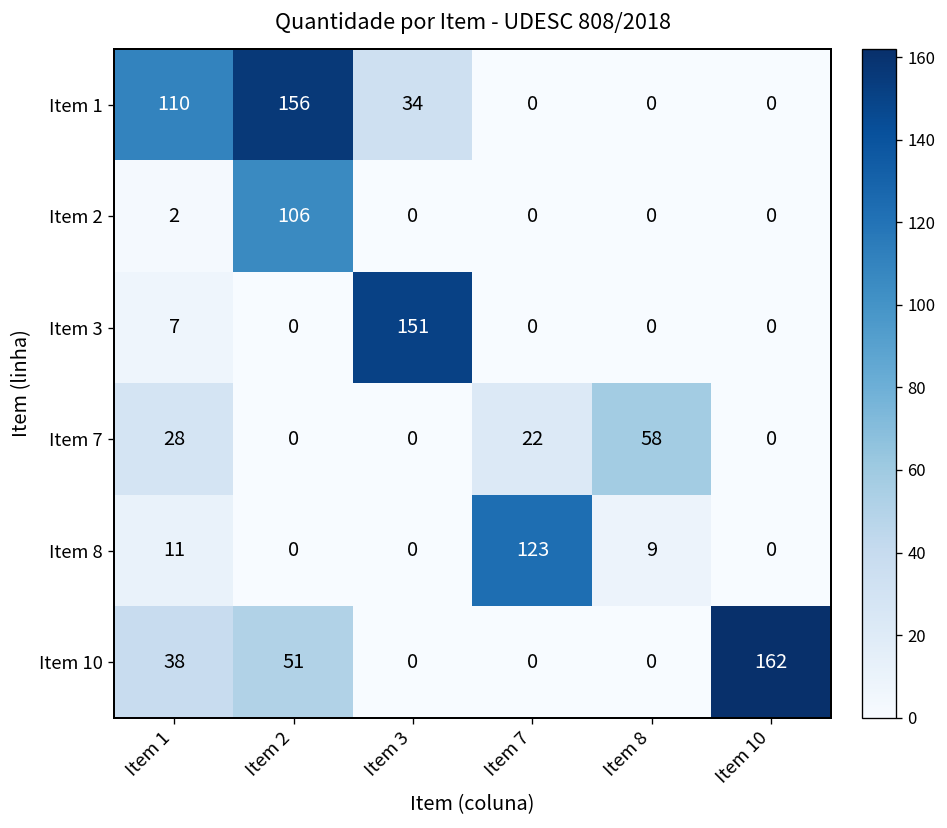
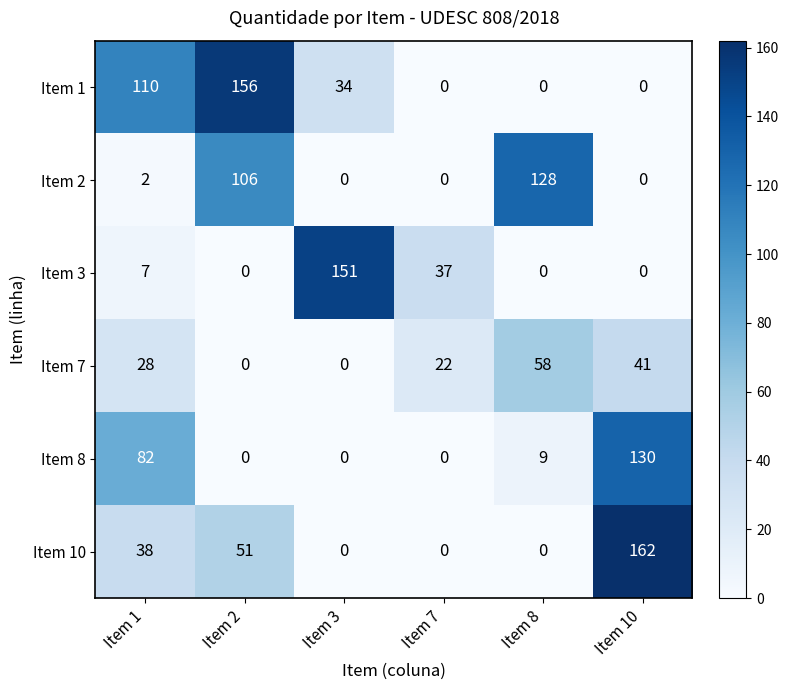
  {
    "Item 1": {
      "Item 1": 110,
      "Item 2": 156,
      "Item 3": 34,
      "Item 7": 0,
      "Item 8": 0,
      "Item 10": 0
    },
    "Item 2": {
      "Item 1": 2,
      "Item 2": 106,
      "Item 3": 0,
      "Item 7": 0,
-     "Item 8": 0,
+     "Item 8": 128,
      "Item 10": 0
    },
    "Item 3": {
      "Item 1": 7,
      "Item 2": 0,
      "Item 3": 151,
-     "Item 7": 0,
+     "Item 7": 37,
      "Item 8": 0,
      "Item 10": 0
    },
    "Item 7": {
      "Item 1": 28,
      "Item 2": 0,
      "Item 3": 0,
      "Item 7": 22,
      "Item 8": 58,
-     "Item 10": 0
+     "Item 10": 41
    },
    "Item 8": {
-     "Item 1": 11,
+     "Item 1": 82,
      "Item 2": 0,
      "Item 3": 0,
-     "Item 7": 123,
+     "Item 7": 0,
      "Item 8": 9,
-     "Item 10": 0
+     "Item 10": 130
    },
    "Item 10": {
      "Item 1": 38,
      "Item 2": 51,
      "Item 3": 0,
      "Item 7": 0,
      "Item 8": 0,
      "Item 10": 162
    }
  }
